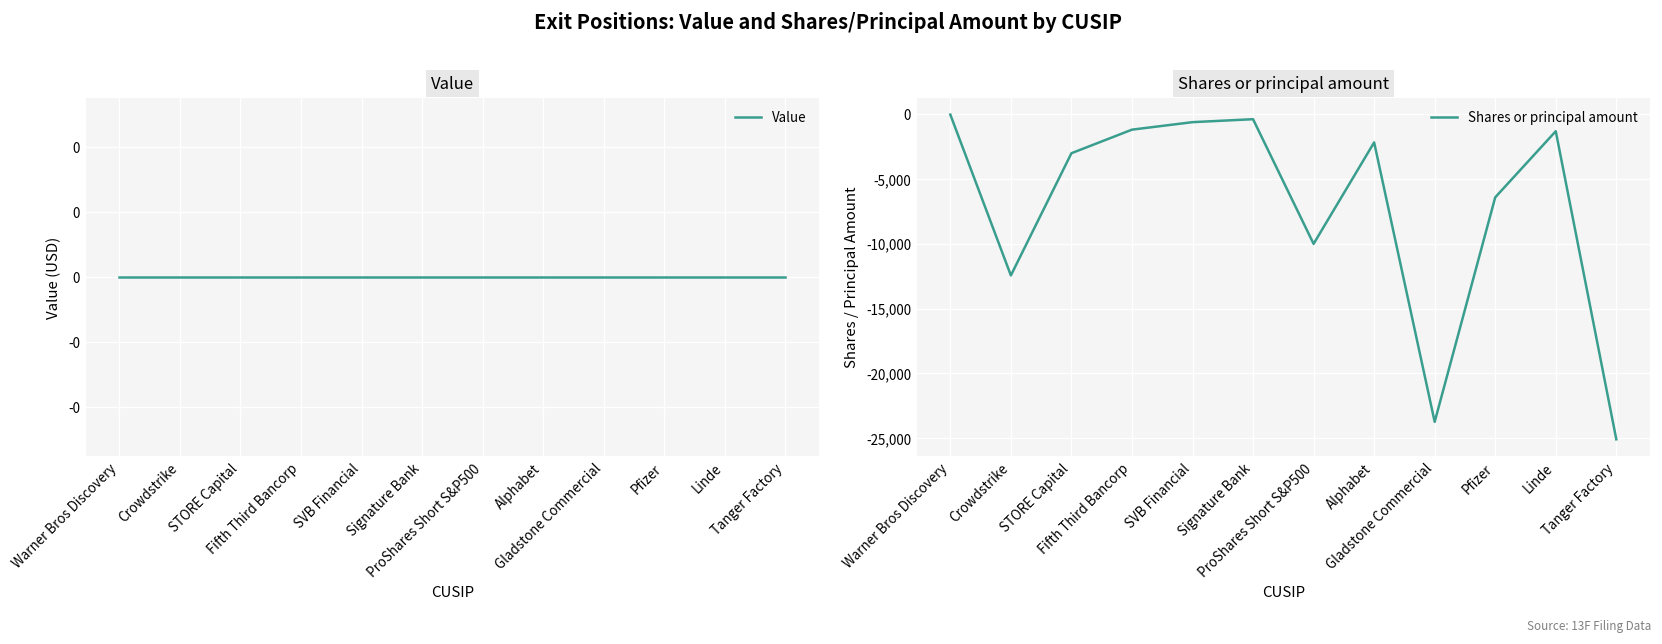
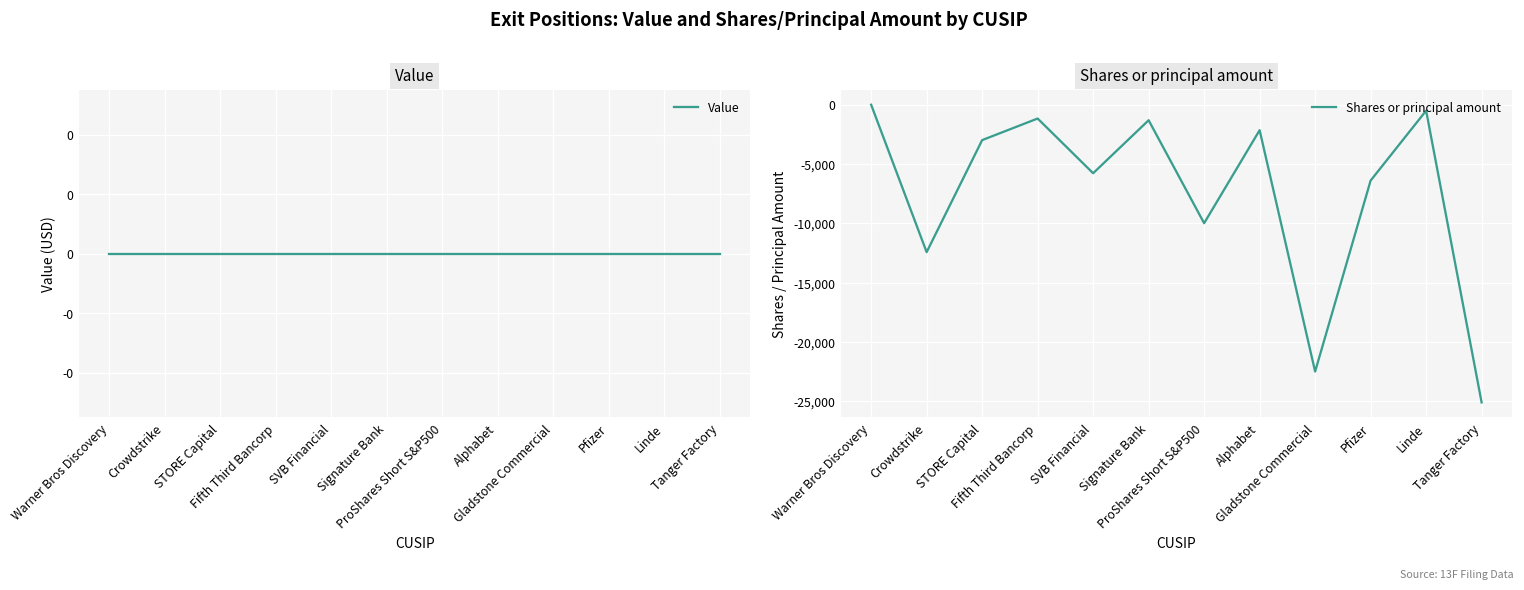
  {
    "Shares or principal amount": {
      "Warner Bros Discovery": "0",
      "Crowdstrike": "-12,400",
      "STORE Capital": "-3,000",
      "Fifth Third Bancorp": "-1,200",
-     "SVB Financial": "-600",
-     "Signature Bank": "-400",
+     "SVB Financial": "-5,800",
+     "Signature Bank": "-1,300",
      "ProShares Short S&P500": "-10,000",
      "Alphabet": "-2,200",
-     "Gladstone Commercial": "-23,700",
+     "Gladstone Commercial": "-22,500",
      "Pfizer": "-6,400",
-     "Linde": "-1,300",
+     "Linde": "-500",
      "Tanger Factory": "-25,100"
    }
  }
